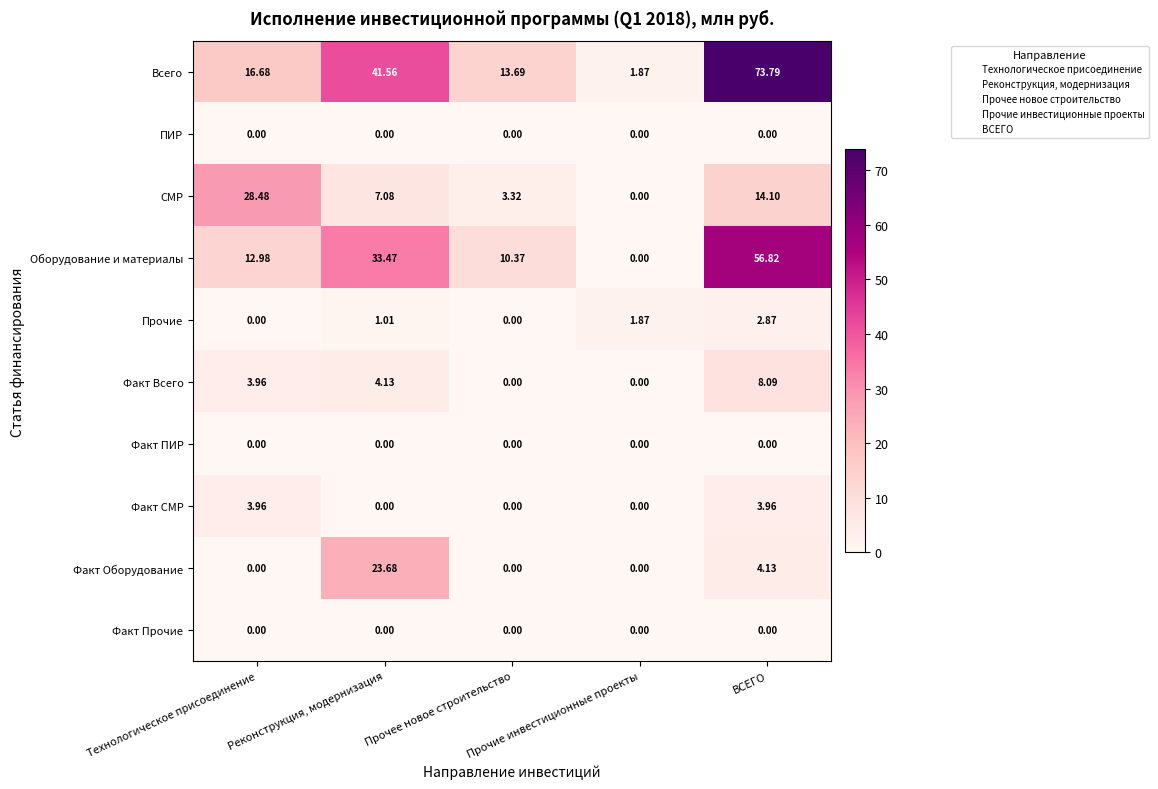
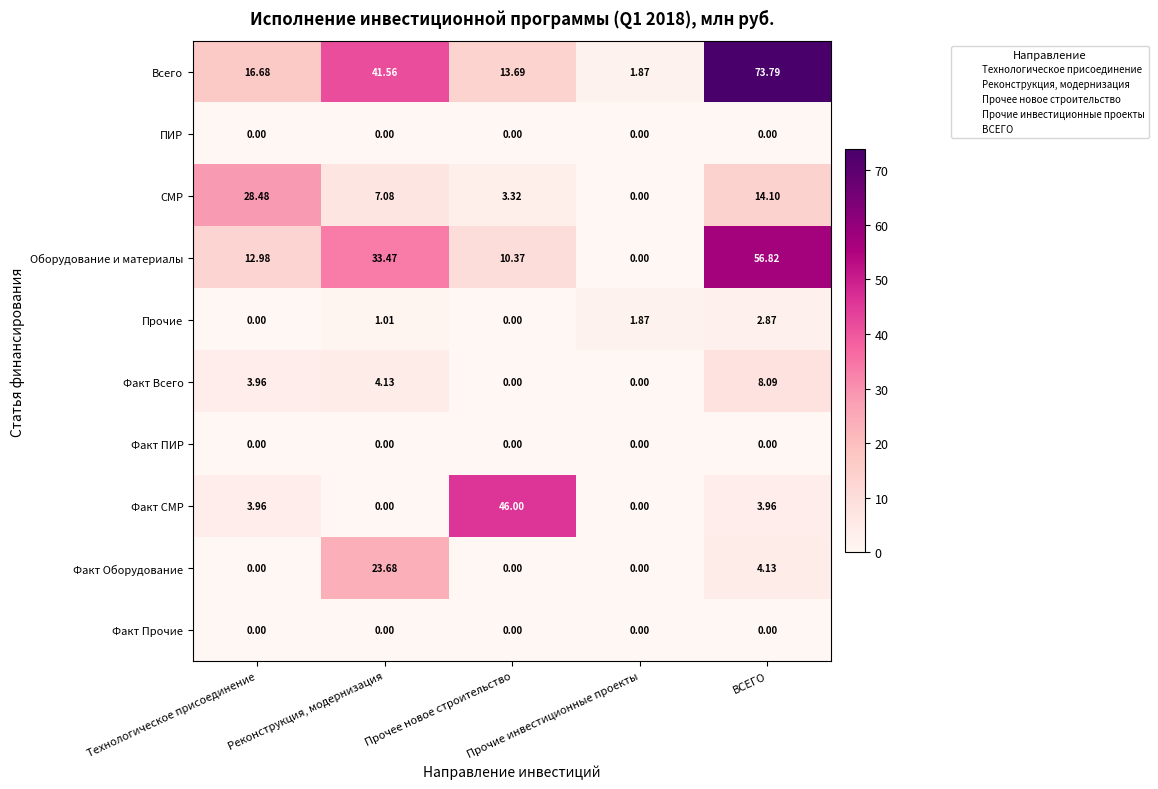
  {
    "Всего": {
      "Технологическое присоединение": 16.68,
      "Реконструкция, модернизация": 41.56,
      "Прочее новое строительство": 13.69,
      "Прочие инвестиционные проекты": 1.87,
      "ВСЕГО": 73.79
    },
    "ПИР": {
      "Технологическое присоединение": 0.00,
      "Реконструкция, модернизация": 0.00,
      "Прочее новое строительство": 0.00,
      "Прочие инвестиционные проекты": 0.00,
      "ВСЕГО": 0.00
    },
    "СМР": {
      "Технологическое присоединение": 28.48,
      "Реконструкция, модернизация": 7.08,
      "Прочее новое строительство": 3.32,
      "Прочие инвестиционные проекты": 0.00,
      "ВСЕГО": 14.10
    },
    "Оборудование и материалы": {
      "Технологическое присоединение": 12.98,
      "Реконструкция, модернизация": 33.47,
      "Прочее новое строительство": 10.37,
      "Прочие инвестиционные проекты": 0.00,
      "ВСЕГО": 56.82
    },
    "Прочие": {
      "Технологическое присоединение": 0.00,
      "Реконструкция, модернизация": 1.01,
      "Прочее новое строительство": 0.00,
      "Прочие инвестиционные проекты": 1.87,
      "ВСЕГО": 2.87
    },
    "Факт Всего": {
      "Технологическое присоединение": 3.96,
      "Реконструкция, модернизация": 4.13,
      "Прочее новое строительство": 0.00,
      "Прочие инвестиционные проекты": 0.00,
      "ВСЕГО": 8.09
    },
    "Факт ПИР": {
      "Технологическое присоединение": 0.00,
      "Реконструкция, модернизация": 0.00,
      "Прочее новое строительство": 0.00,
      "Прочие инвестиционные проекты": 0.00,
      "ВСЕГО": 0.00
    },
    "Факт СМР": {
      "Технологическое присоединение": 3.96,
      "Реконструкция, модернизация": 0.00,
-     "Прочее новое строительство": 0.00,
+     "Прочее новое строительство": 46.00,
      "Прочие инвестиционные проекты": 0.00,
      "ВСЕГО": 3.96
    },
    "Факт Оборудование": {
      "Технологическое присоединение": 0.00,
      "Реконструкция, модернизация": 23.68,
      "Прочее новое строительство": 0.00,
      "Прочие инвестиционные проекты": 0.00,
      "ВСЕГО": 4.13
    },
    "Факт Прочие": {
      "Технологическое присоединение": 0.00,
      "Реконструкция, модернизация": 0.00,
      "Прочее новое строительство": 0.00,
      "Прочие инвестиционные проекты": 0.00,
      "ВСЕГО": 0.00
    }
  }
